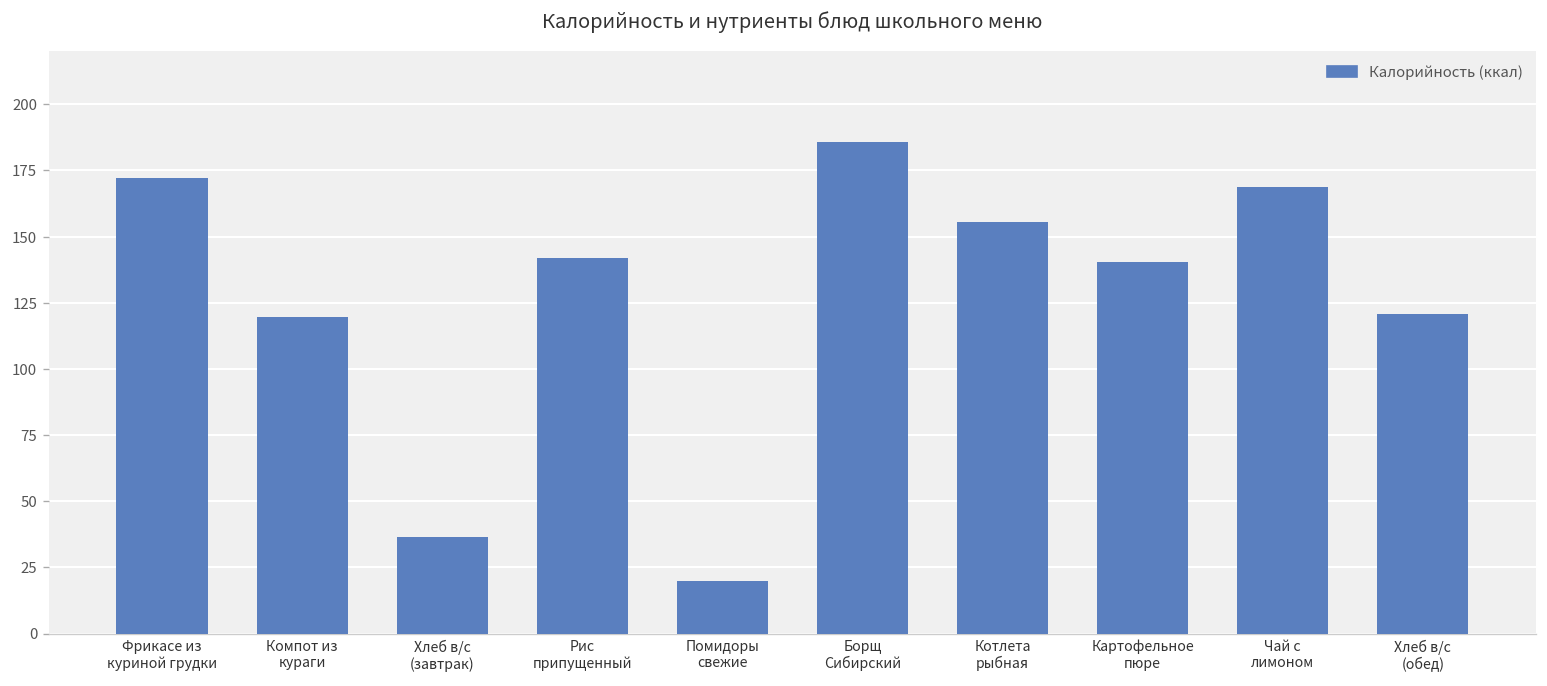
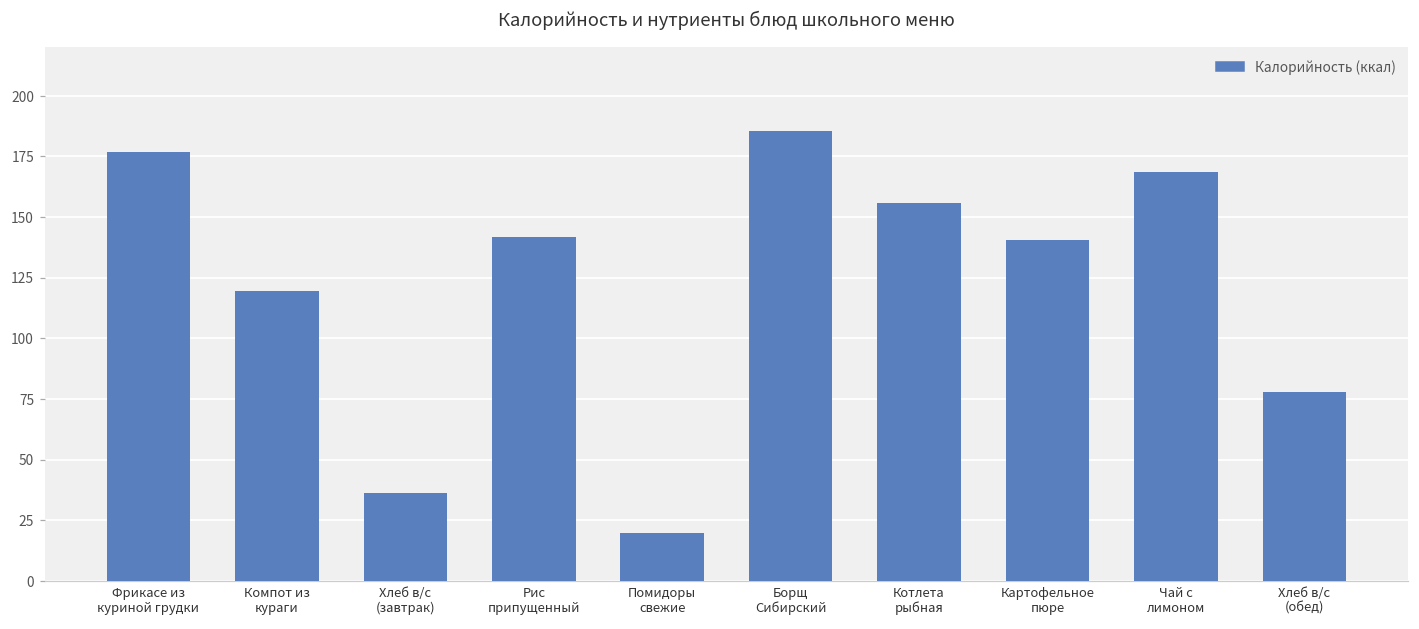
  {
-   "Фрикасе из куриной грудки": 172,
+   "Фрикасе из куриной грудки": 177,
    "Компот из кураги": 119,
    "Хлеб в/с (завтрак)": 36,
    "Рис припущенный": 142,
    "Помидоры свежие": 20,
    "Борщ Сибирский": 186,
    "Котлета рыбная": 156,
    "Картофельное пюре": 141,
    "Чай с лимоном": 169,
-   "Хлеб в/с (обед)": 121
+   "Хлеб в/с (обед)": 78
  }
